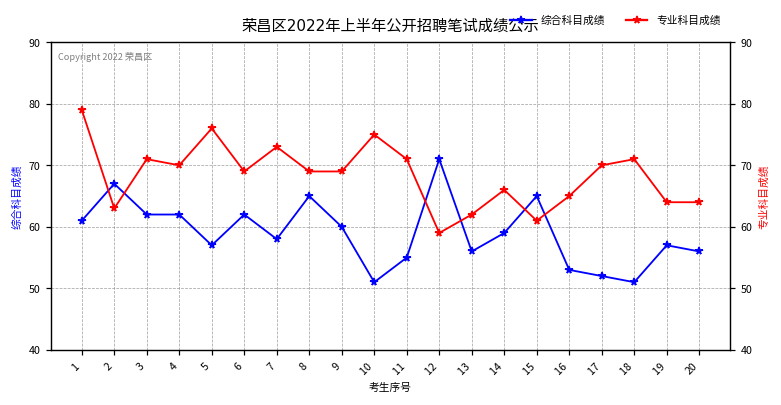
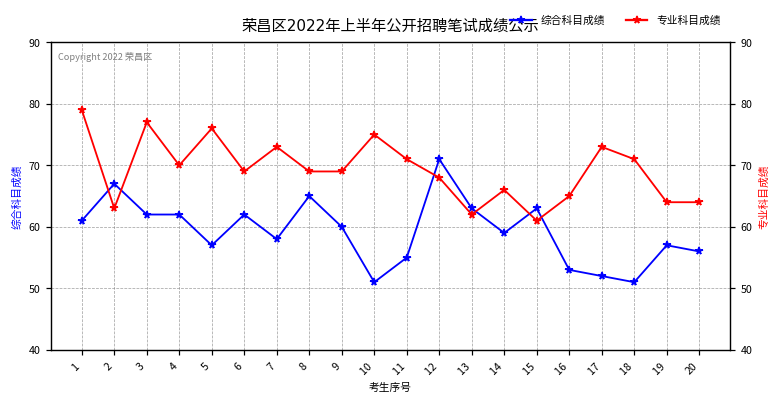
  {
    "综合科目成绩": {
      "1": 61,
      "2": 67,
      "3": 62,
      "4": 62,
      "5": 57,
      "6": 62,
      "7": 58,
      "8": 65,
      "9": 60,
      "10": 51,
      "11": 55,
      "12": 71,
-     "13": 56,
+     "13": 63,
      "14": 59,
-     "15": 65,
+     "15": 63,
      "16": 53,
      "17": 52,
      "18": 51,
      "19": 57,
      "20": 56
    },
    "专业科目成绩": {
      "1": 79,
      "2": 63,
-     "3": 71,
+     "3": 77,
      "4": 70,
      "5": 76,
      "6": 69,
      "7": 73,
      "8": 69,
      "9": 69,
      "10": 75,
      "11": 71,
-     "12": 59,
+     "12": 68,
      "13": 62,
      "14": 66,
      "15": 61,
      "16": 65,
-     "17": 70,
+     "17": 73,
      "18": 71,
      "19": 64,
      "20": 64
    }
  }
